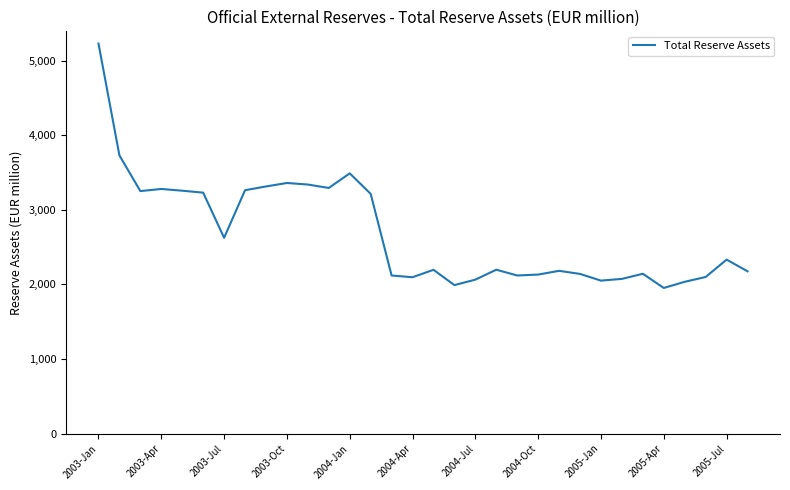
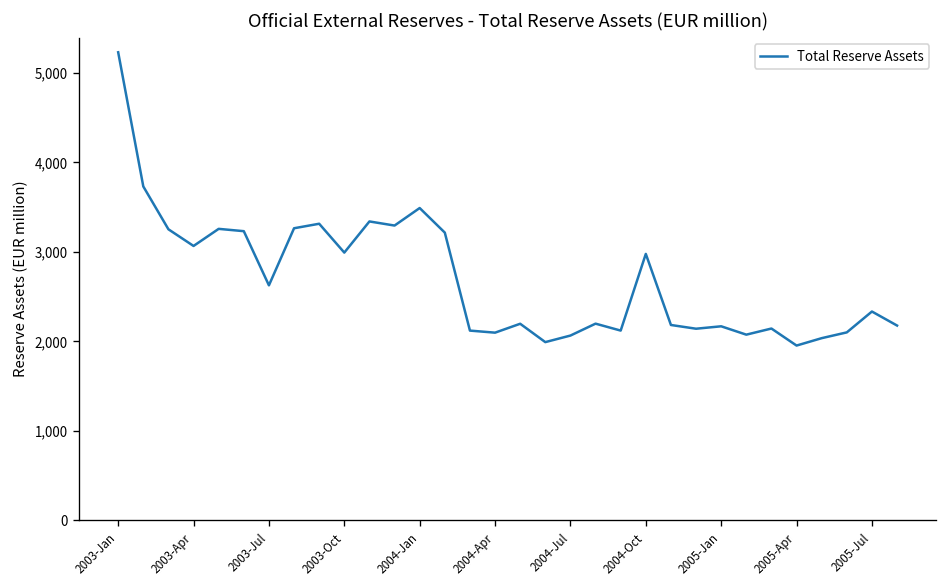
  {
    "2003-Jan": "5,200",
-   "2003-Apr": "3,300",
+   "2003-Apr": "3,100",
    "2003-Jul": "2,600",
-   "2003-Oct": "3,400",
+   "2003-Oct": "3,000",
    "2004-Jan": "3,500",
    "2004-Apr": "2,100",
    "2004-Jul": "2,100",
-   "2004-Oct": "2,100",
-   "2005-Jan": "2,100",
+   "2004-Oct": "3,000",
+   "2005-Jan": "2,200",
    "2005-Apr": "2,000",
    "2005-Jul": "2,300"
  }
